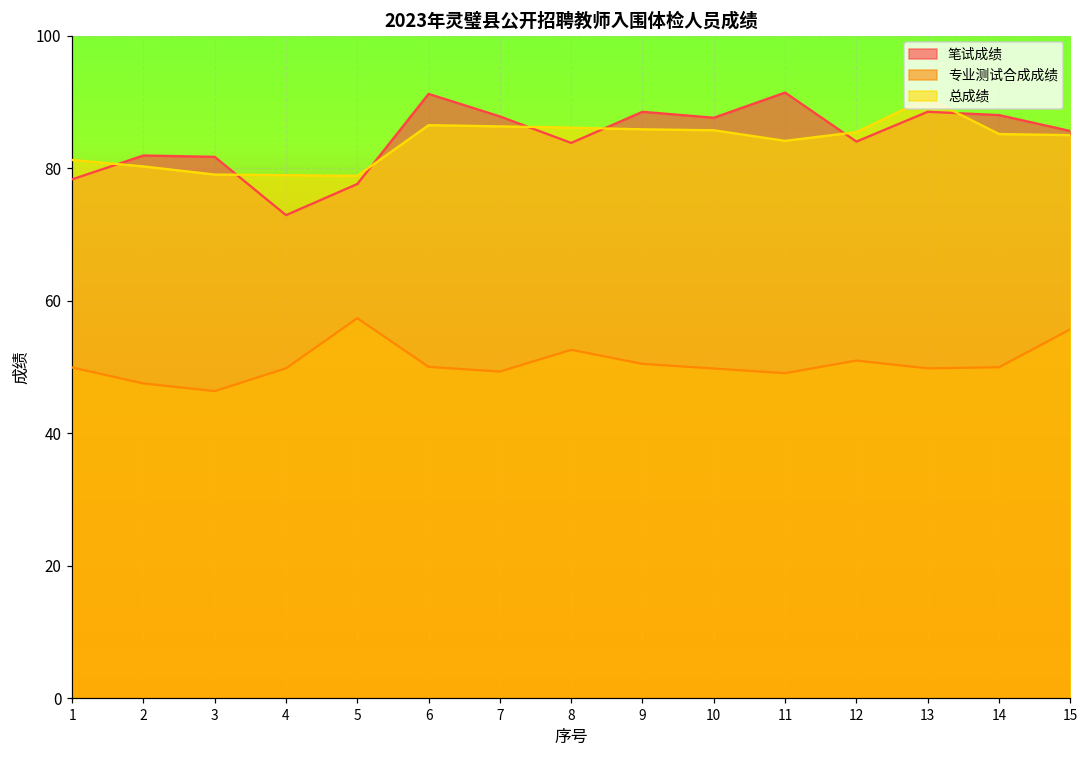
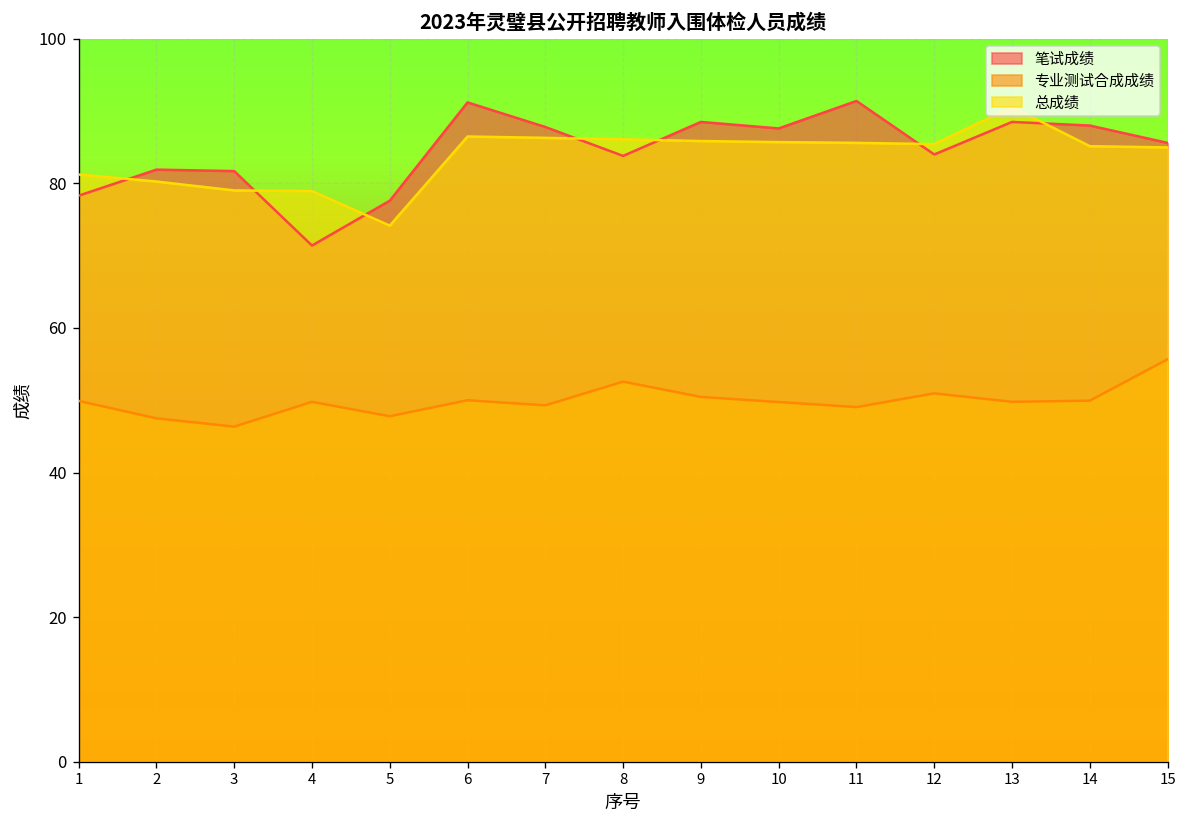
  {
    "笔试成绩": {
      "1": 78,
      "2": 82,
      "3": 82,
-     "4": 73,
+     "4": 71,
      "5": 78,
      "6": 91,
      "7": 88,
      "8": 84,
      "9": 89,
      "10": 88,
      "11": 91,
      "12": 84,
      "13": 89,
      "14": 88,
      "15": 86
    },
    "专业测试合成成绩": {
      "1": 50,
      "2": 47,
      "3": 46,
      "4": 50,
-     "5": 57,
+     "5": 48,
      "6": 50,
      "7": 49,
      "8": 53,
      "9": 50,
      "10": 50,
      "11": 49,
      "12": 51,
      "13": 50,
      "14": 50,
      "15": 56
    },
    "总成绩": {
      "1": 81,
      "2": 80,
      "3": 79,
      "4": 79,
-     "5": 79,
+     "5": 74,
      "6": 86,
      "7": 86,
      "8": 86,
      "9": 86,
      "10": 86,
-     "11": 84,
+     "11": 86,
      "12": 85,
      "14": 85,
      "15": 85
    }
  }
